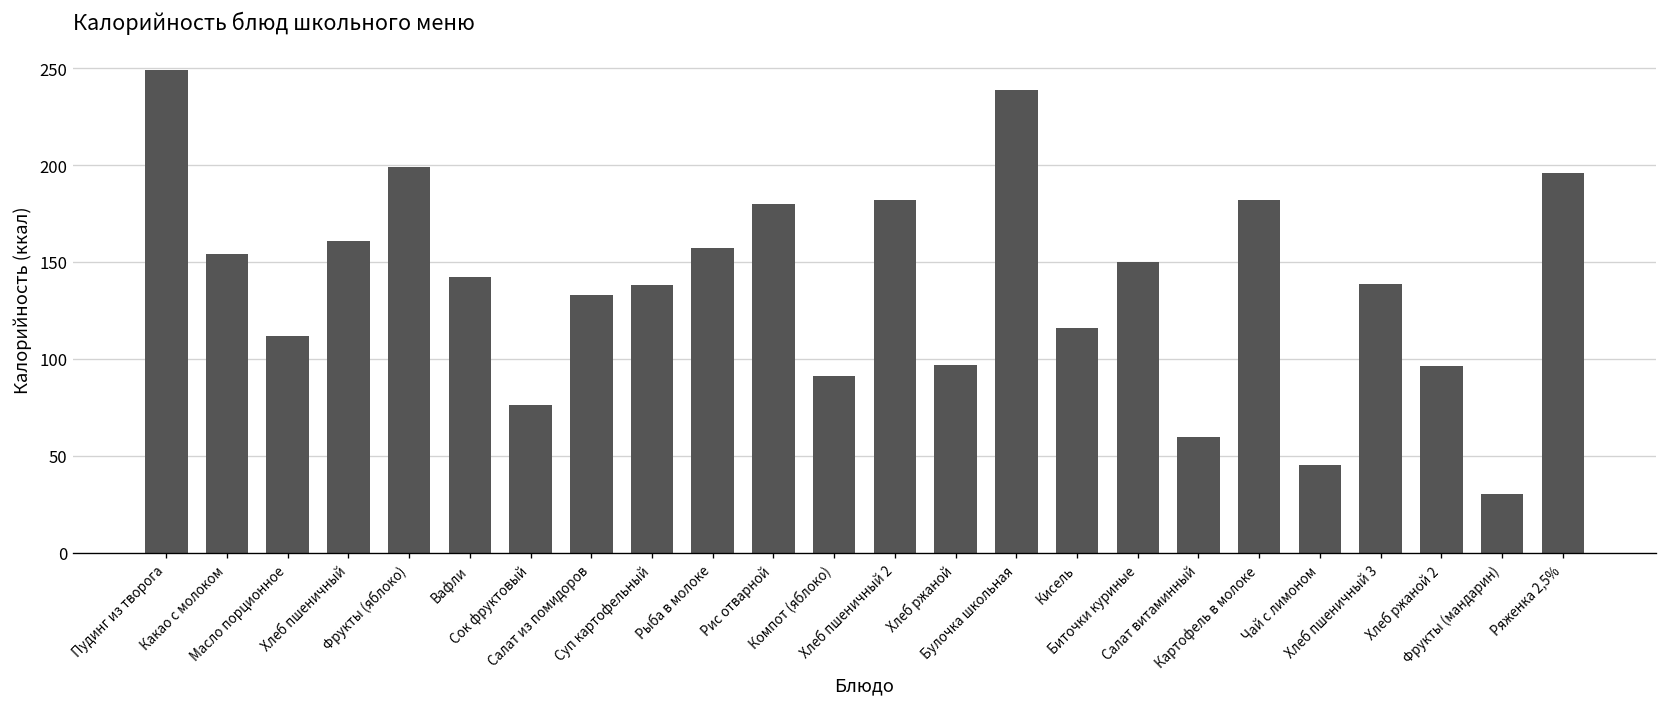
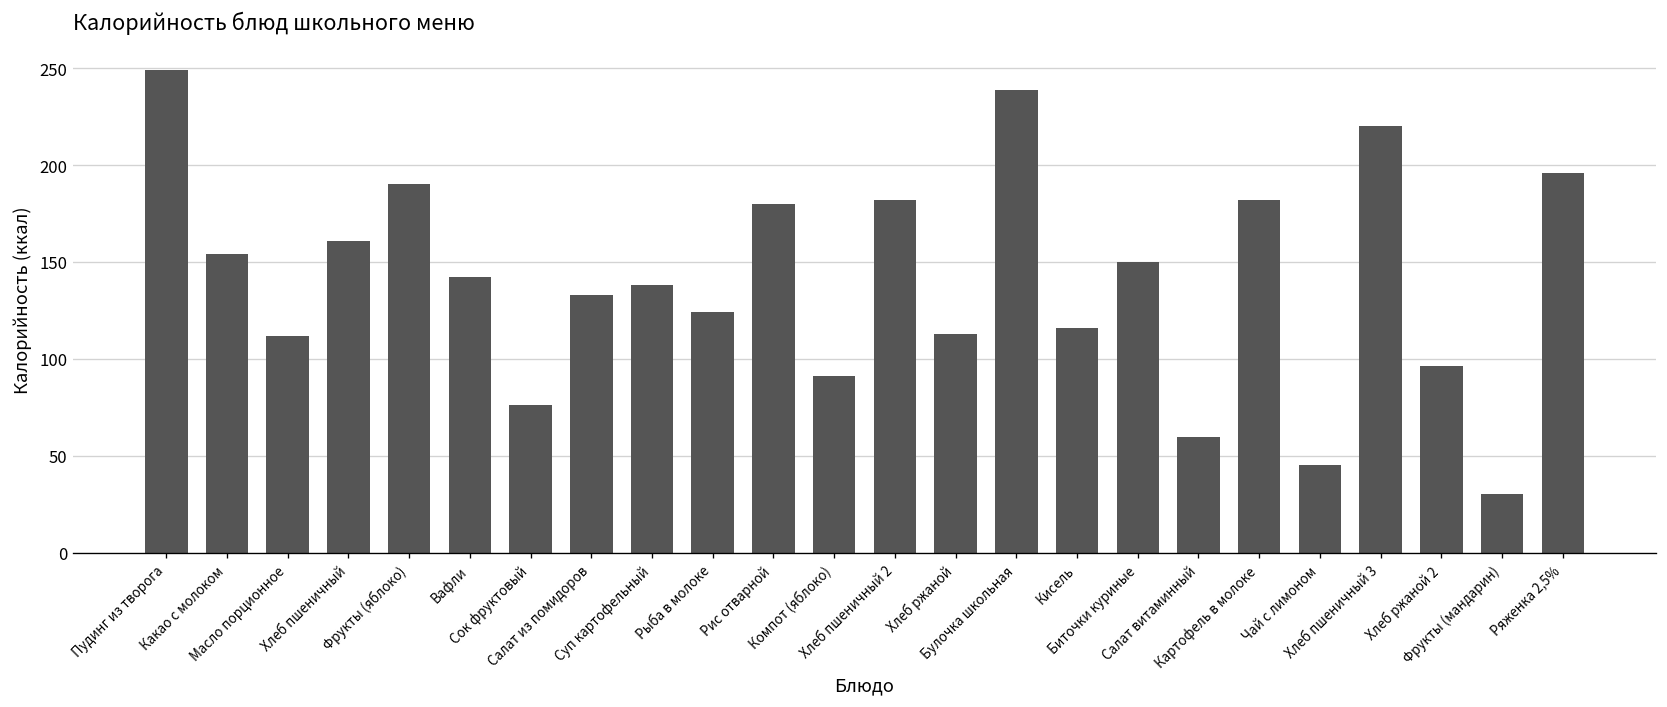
  {
    "Пудинг из творога": 249,
    "Какао с молоком": 154,
    "Масло порционное": 112,
    "Хлеб пшеничный": 161,
-   "Фрукты (яблоко)": 199,
+   "Фрукты (яблоко)": 190,
    "Вафли": 142,
    "Сок фруктовый": 76,
    "Салат из помидоров": 133,
    "Суп картофельный": 138,
-   "Рыба в молоке": 157,
+   "Рыба в молоке": 124,
    "Рис отварной": 180,
    "Компот (яблоко)": 91,
    "Хлеб пшеничный 2": 182,
-   "Хлеб ржаной": 97,
+   "Хлеб ржаной": 113,
    "Булочка школьная": 239,
    "Кисель": 116,
    "Биточки куриные": 150,
    "Салат витаминный": 60,
    "Картофель в молоке": 182,
    "Чай с лимоном": 45,
-   "Хлеб пшеничный 3": 139,
+   "Хлеб пшеничный 3": 220,
    "Хлеб ржаной 2": 97,
    "Фрукты (мандарин)": 30,
    "Ряженка 2,5%": 196
  }
